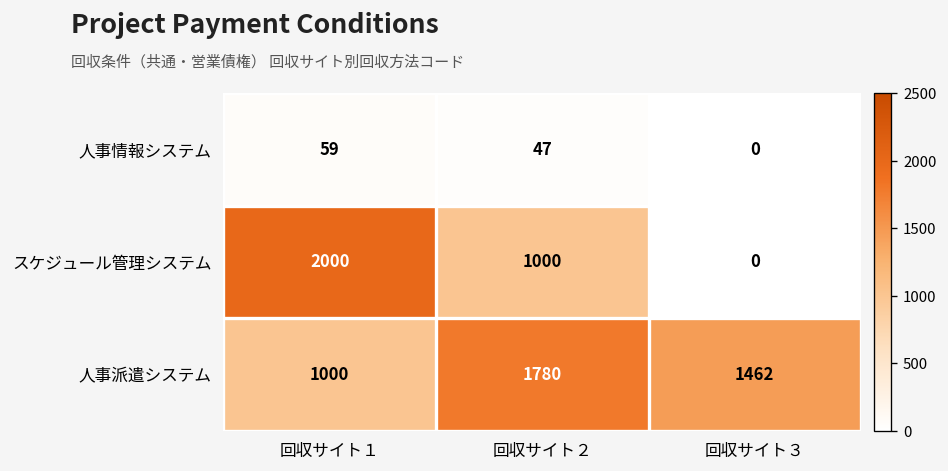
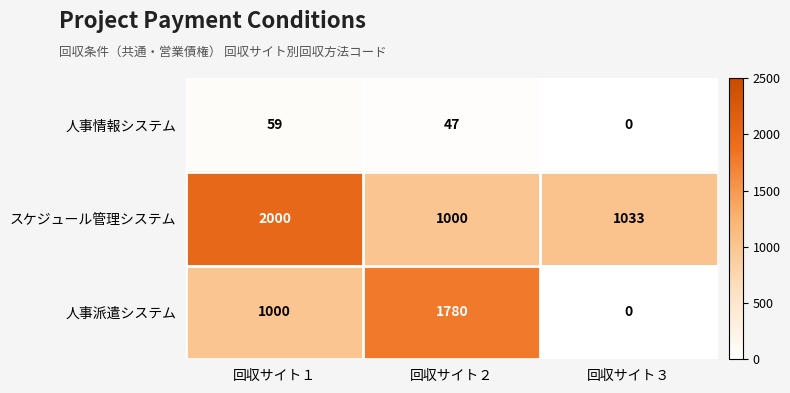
  {
    "人事情報システム": {
      "回収サイト１": 59,
      "回収サイト２": 47,
      "回収サイト３": 0
    },
    "スケジュール管理システム": {
      "回収サイト１": 2000,
      "回収サイト２": 1000,
-     "回収サイト３": 0
+     "回収サイト３": 1033
    },
    "人事派遣システム": {
      "回収サイト１": 1000,
      "回収サイト２": 1780,
-     "回収サイト３": 1462
+     "回収サイト３": 0
    }
  }
